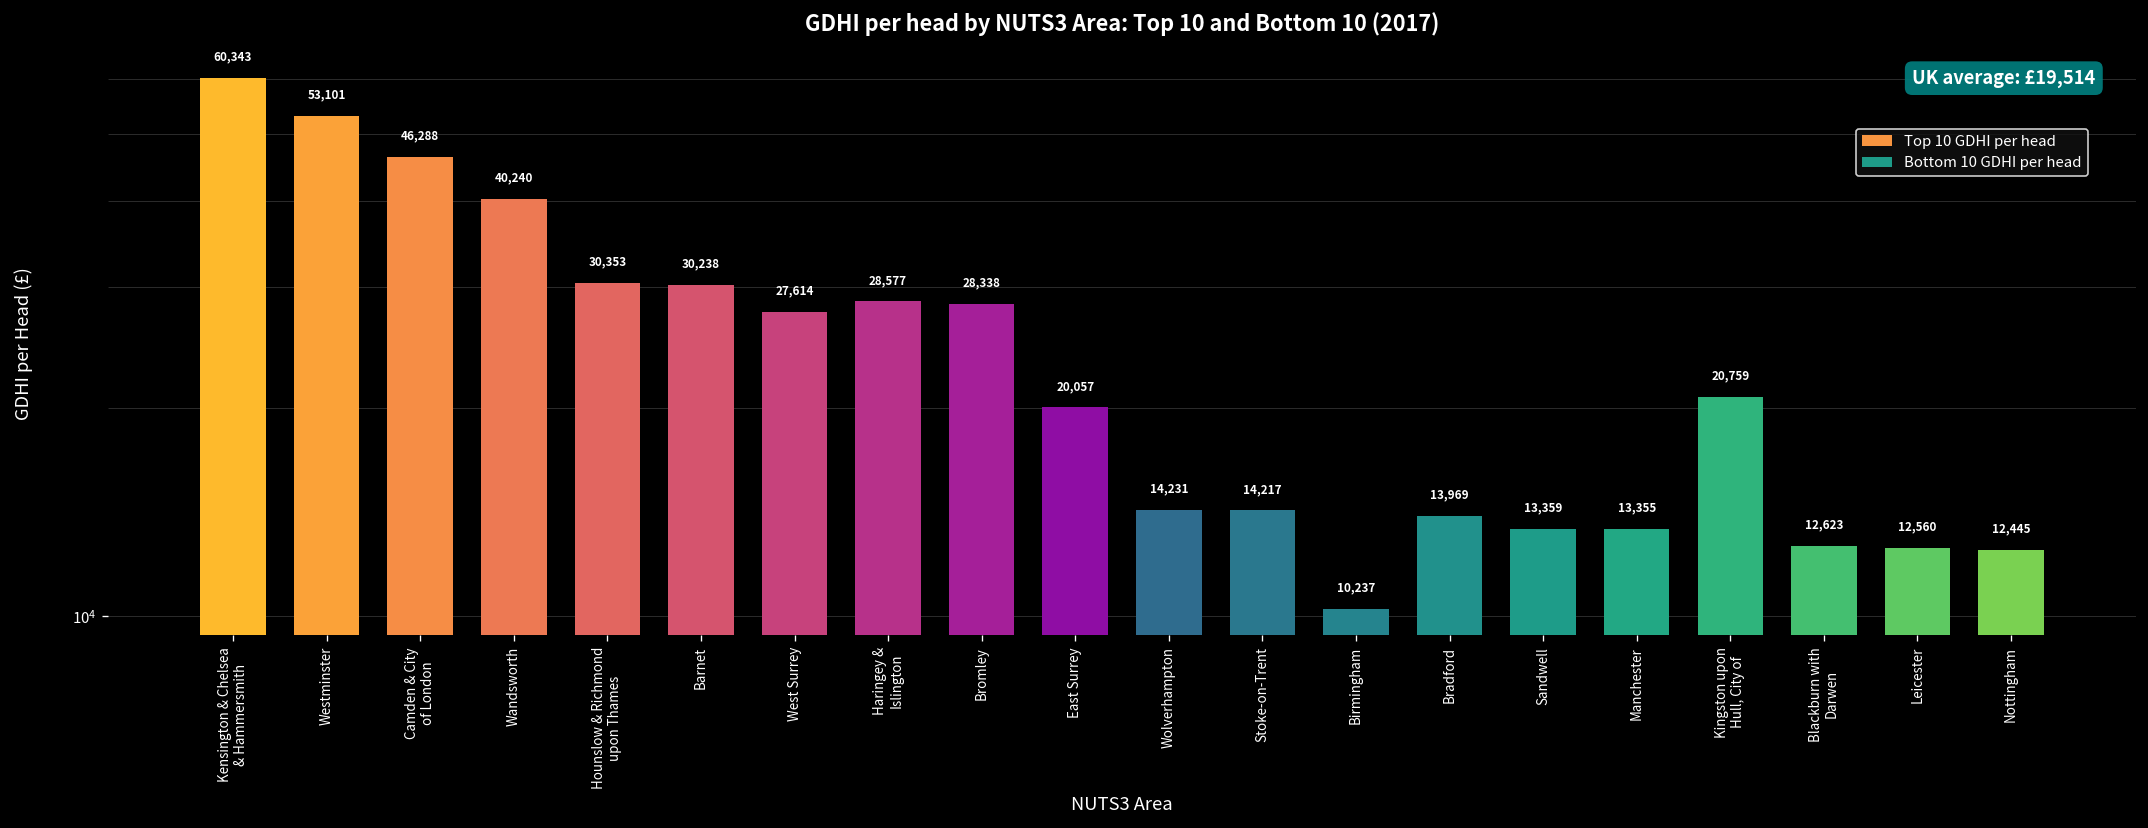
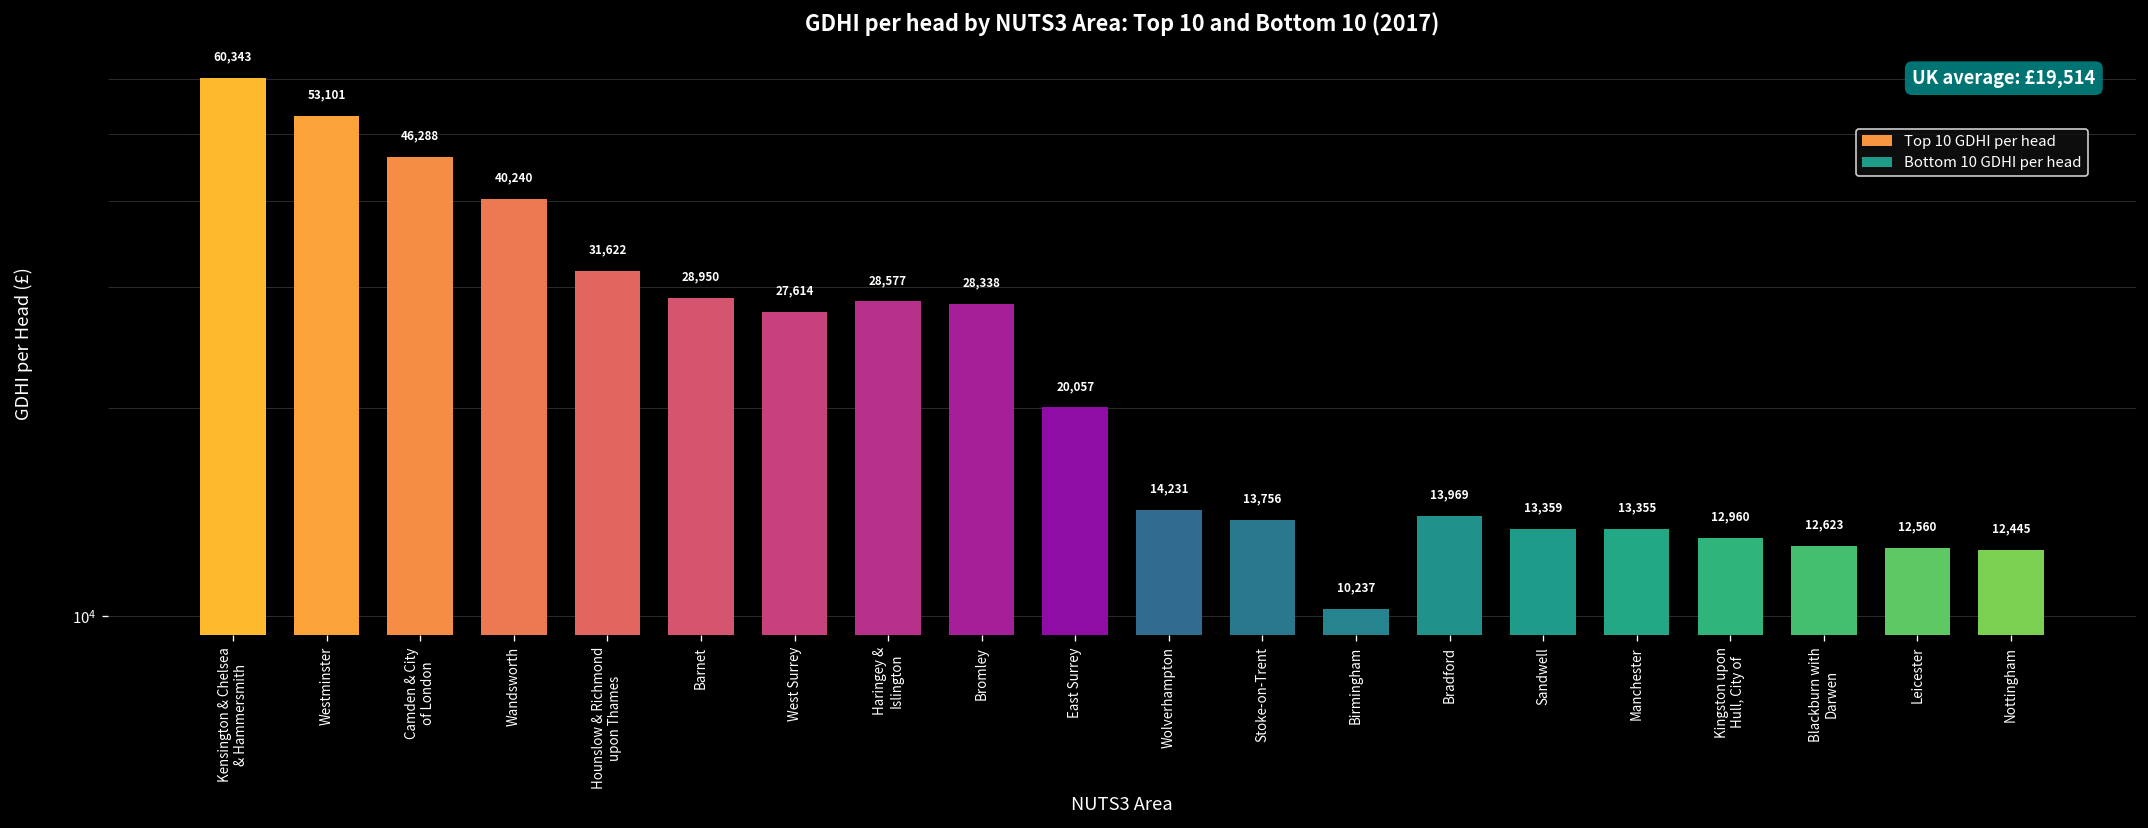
  {
    "Kensington & Chelsea & Hammersmith": "60,343",
    "Westminster": "53,101",
    "Camden & City of London": "46,288",
    "Wandsworth": "40,240",
-   "Hounslow & Richmond upon Thames": "30,353",
-   "Barnet": "30,238",
+   "Hounslow & Richmond upon Thames": "31,622",
+   "Barnet": "28,950",
    "West Surrey": "27,614",
    "Haringey & Islington": "28,577",
    "Bromley": "28,338",
    "East Surrey": "20,057",
    "Wolverhampton": "14,231",
-   "Stoke-on-Trent": "14,217",
+   "Stoke-on-Trent": "13,756",
    "Birmingham": "10,237",
    "Bradford": "13,969",
    "Sandwell": "13,359",
    "Manchester": "13,355",
-   "Kingston upon Hull, City of": "20,759",
+   "Kingston upon Hull, City of": "12,960",
    "Blackburn with Darwen": "12,623",
    "Leicester": "12,560",
    "Nottingham": "12,445"
  }
